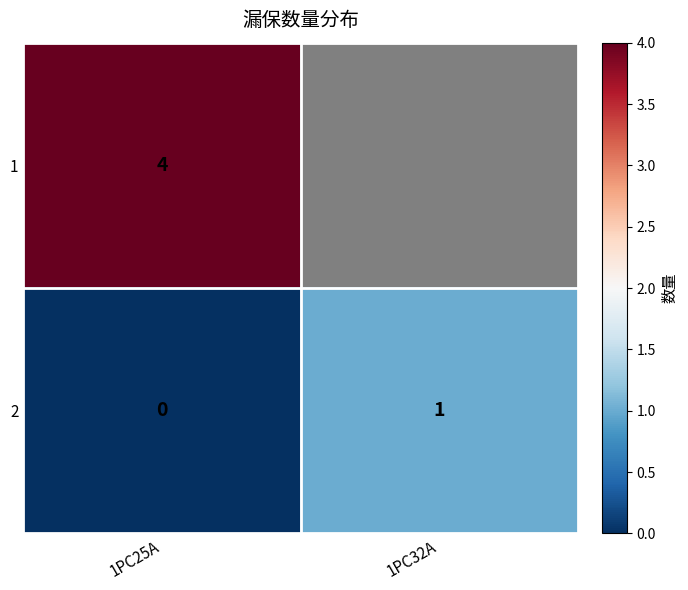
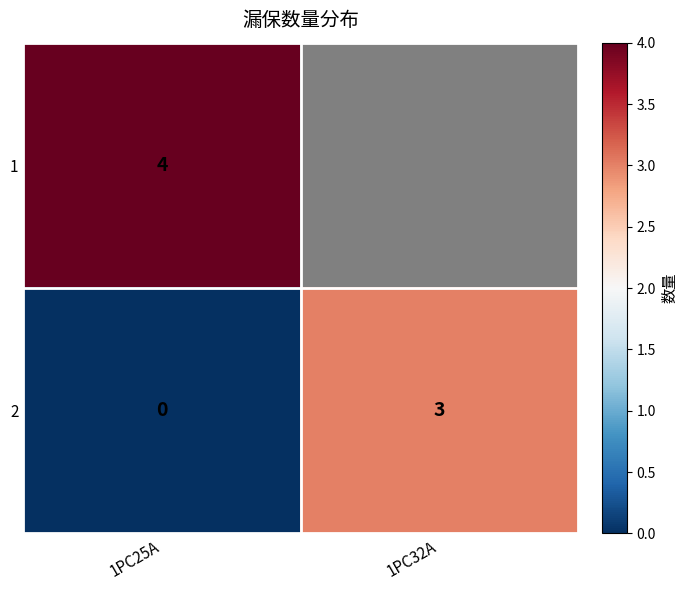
  {
    "1": {
      "1PC25A": 4
    },
    "2": {
      "1PC25A": 0,
-     "1PC32A": 1
+     "1PC32A": 3
    }
  }
